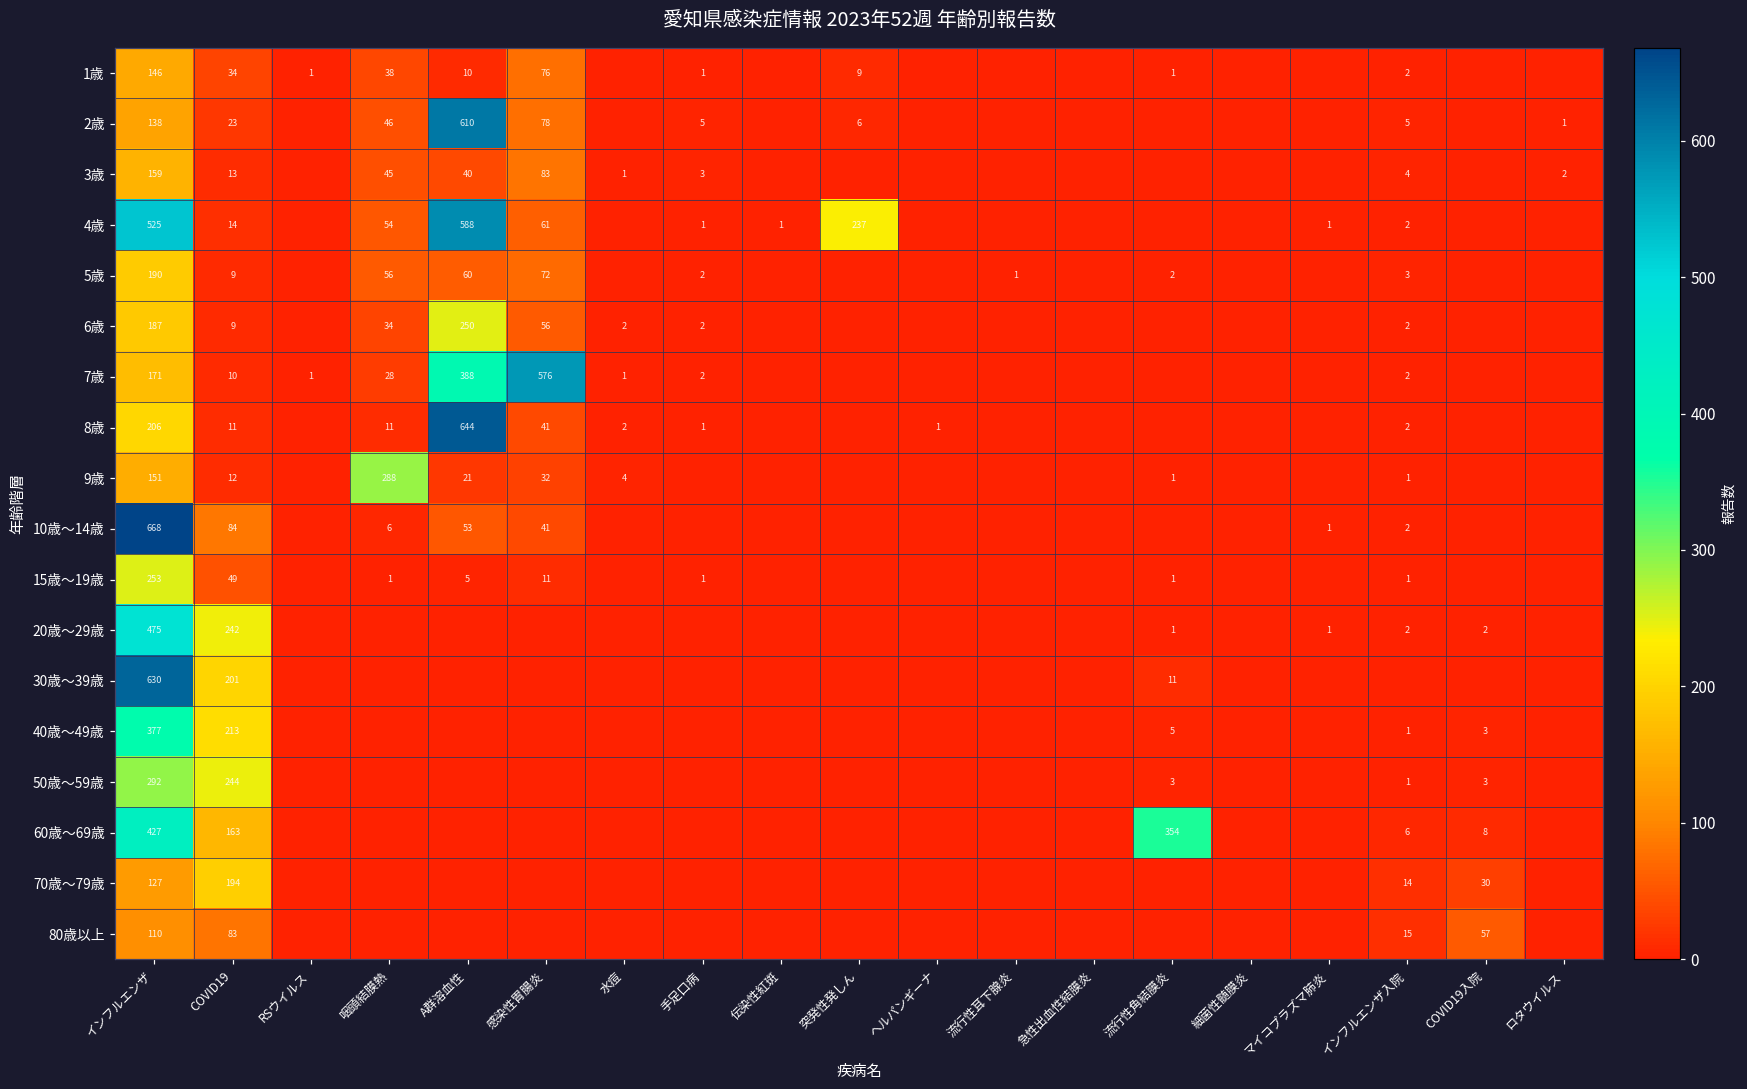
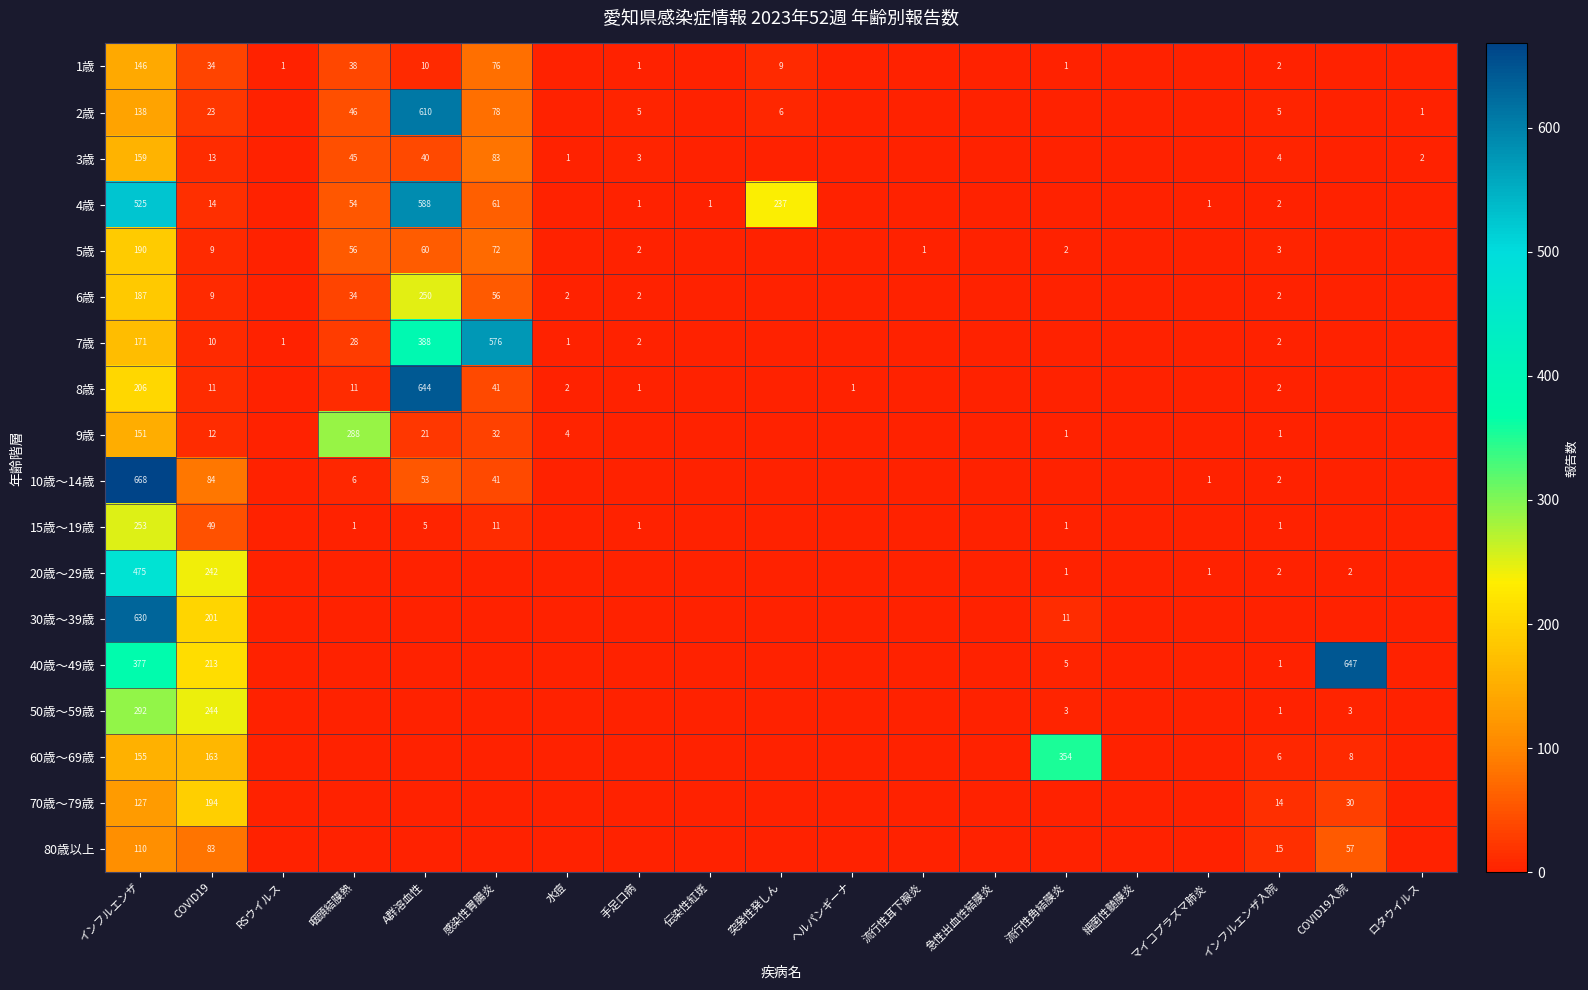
  {
    "1歳": {
      "インフルエンザ": 146,
      "COVID19": 34,
      "RSウイルス": 1,
      "咽頭結膜熱": 38,
      "A群溶血性": 10,
      "感染性胃腸炎": 76,
      "手足口病": 1,
      "突発性発しん": 9,
      "流行性角結膜炎": 1,
      "インフルエンザ入院": 2
    },
    "2歳": {
      "インフルエンザ": 138,
      "COVID19": 23,
      "咽頭結膜熱": 46,
      "A群溶血性": 610,
      "感染性胃腸炎": 78,
      "手足口病": 5,
      "突発性発しん": 6,
      "インフルエンザ入院": 5,
      "ロタウイルス": 1
    },
    "3歳": {
      "インフルエンザ": 159,
      "COVID19": 13,
      "咽頭結膜熱": 45,
      "A群溶血性": 40,
      "感染性胃腸炎": 83,
      "水痘": 1,
      "手足口病": 3,
      "インフルエンザ入院": 4,
      "ロタウイルス": 2
    },
    "4歳": {
      "インフルエンザ": 525,
      "COVID19": 14,
      "咽頭結膜熱": 54,
      "A群溶血性": 588,
      "感染性胃腸炎": 61,
      "手足口病": 1,
      "伝染性紅斑": 1,
      "突発性発しん": 237,
      "マイコプラズマ肺炎": 1,
      "インフルエンザ入院": 2
    },
    "5歳": {
      "インフルエンザ": 190,
      "COVID19": 9,
      "咽頭結膜熱": 56,
      "A群溶血性": 60,
      "感染性胃腸炎": 72,
      "手足口病": 2,
      "流行性耳下腺炎": 1,
      "流行性角結膜炎": 2,
      "インフルエンザ入院": 3
    },
    "6歳": {
      "インフルエンザ": 187,
      "COVID19": 9,
      "咽頭結膜熱": 34,
      "A群溶血性": 250,
      "感染性胃腸炎": 56,
      "水痘": 2,
      "手足口病": 2,
      "インフルエンザ入院": 2
    },
    "7歳": {
      "インフルエンザ": 171,
      "COVID19": 10,
      "RSウイルス": 1,
      "咽頭結膜熱": 28,
      "A群溶血性": 388,
      "感染性胃腸炎": 576,
      "水痘": 1,
      "手足口病": 2,
      "インフルエンザ入院": 2
    },
    "8歳": {
      "インフルエンザ": 206,
      "COVID19": 11,
      "咽頭結膜熱": 11,
      "A群溶血性": 644,
      "感染性胃腸炎": 41,
      "水痘": 2,
      "手足口病": 1,
      "ヘルパンギーナ": 1,
      "インフルエンザ入院": 2
    },
    "9歳": {
      "インフルエンザ": 151,
      "COVID19": 12,
      "咽頭結膜熱": 288,
      "A群溶血性": 21,
      "感染性胃腸炎": 32,
      "水痘": 4,
      "流行性角結膜炎": 1,
      "インフルエンザ入院": 1
    },
    "10歳～14歳": {
      "インフルエンザ": 668,
      "COVID19": 84,
      "咽頭結膜熱": 6,
      "A群溶血性": 53,
      "感染性胃腸炎": 41,
      "マイコプラズマ肺炎": 1,
      "インフルエンザ入院": 2
    },
    "15歳～19歳": {
      "インフルエンザ": 253,
      "COVID19": 49,
      "咽頭結膜熱": 1,
      "A群溶血性": 5,
      "感染性胃腸炎": 11,
      "手足口病": 1,
      "流行性角結膜炎": 1,
      "インフルエンザ入院": 1
    },
    "20歳～29歳": {
      "インフルエンザ": 475,
      "COVID19": 242,
      "流行性角結膜炎": 1,
      "マイコプラズマ肺炎": 1,
      "インフルエンザ入院": 2,
      "COVID19入院": 2
    },
    "30歳～39歳": {
      "インフルエンザ": 630,
      "COVID19": 201,
      "流行性角結膜炎": 11
    },
    "40歳～49歳": {
      "インフルエンザ": 377,
      "COVID19": 213,
      "流行性角結膜炎": 5,
      "インフルエンザ入院": 1,
-     "COVID19入院": 3
+     "COVID19入院": 647
    },
    "50歳～59歳": {
      "インフルエンザ": 292,
      "COVID19": 244,
      "流行性角結膜炎": 3,
      "インフルエンザ入院": 1,
      "COVID19入院": 3
    },
    "60歳～69歳": {
-     "インフルエンザ": 427,
+     "インフルエンザ": 155,
      "COVID19": 163,
      "流行性角結膜炎": 354,
      "インフルエンザ入院": 6,
      "COVID19入院": 8
    },
    "70歳～79歳": {
      "インフルエンザ": 127,
      "COVID19": 194,
      "インフルエンザ入院": 14,
      "COVID19入院": 30
    },
    "80歳以上": {
      "インフルエンザ": 110,
      "COVID19": 83,
      "インフルエンザ入院": 15,
      "COVID19入院": 57
    }
  }
